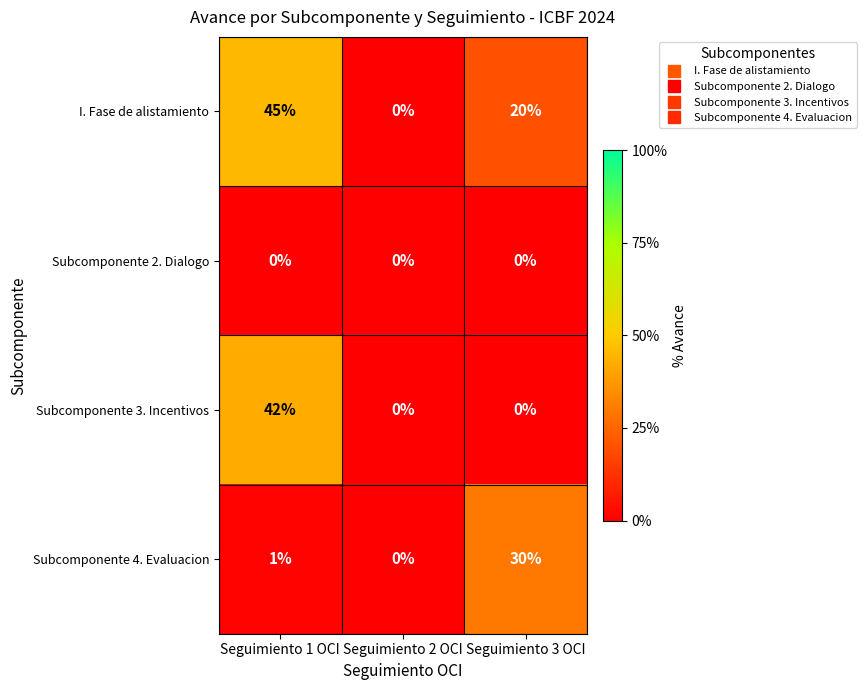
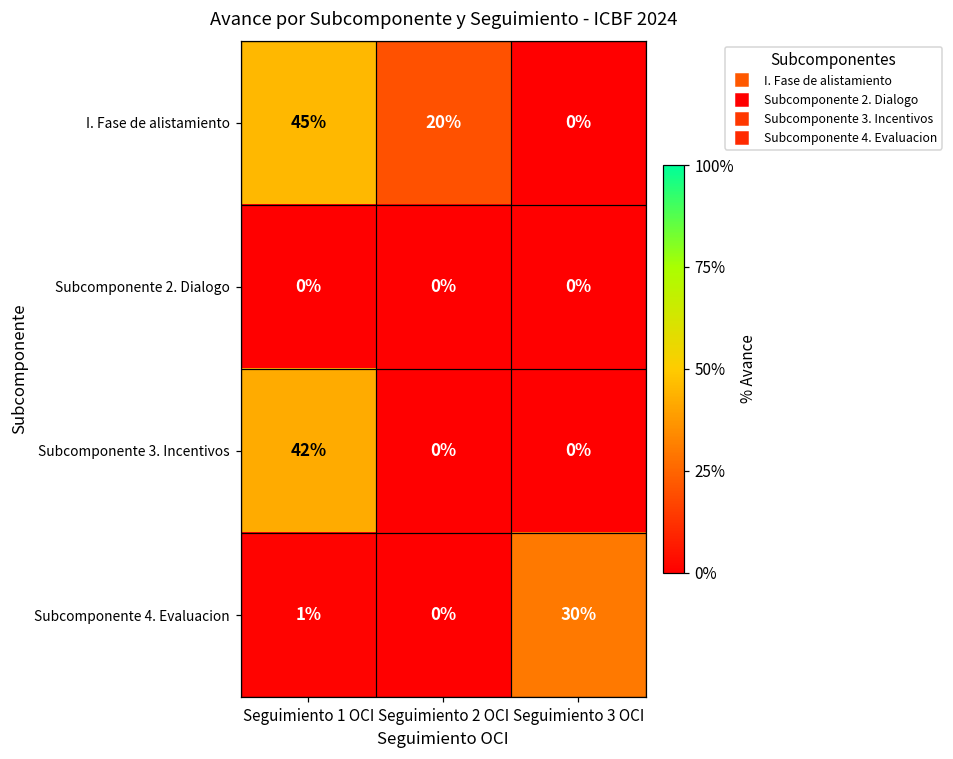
  {
    "I. Fase de alistamiento": {
      "Seguimiento 1 OCI": "45%",
-     "Seguimiento 2 OCI": "0%",
-     "Seguimiento 3 OCI": "20%"
+     "Seguimiento 2 OCI": "20%",
+     "Seguimiento 3 OCI": "0%"
    },
    "Subcomponente 2. Dialogo": {
      "Seguimiento 1 OCI": "0%",
      "Seguimiento 2 OCI": "0%",
      "Seguimiento 3 OCI": "0%"
    },
    "Subcomponente 3. Incentivos": {
      "Seguimiento 1 OCI": "42%",
      "Seguimiento 2 OCI": "0%",
      "Seguimiento 3 OCI": "0%"
    },
    "Subcomponente 4. Evaluacion": {
      "Seguimiento 1 OCI": "1%",
      "Seguimiento 2 OCI": "0%",
      "Seguimiento 3 OCI": "30%"
    }
  }
